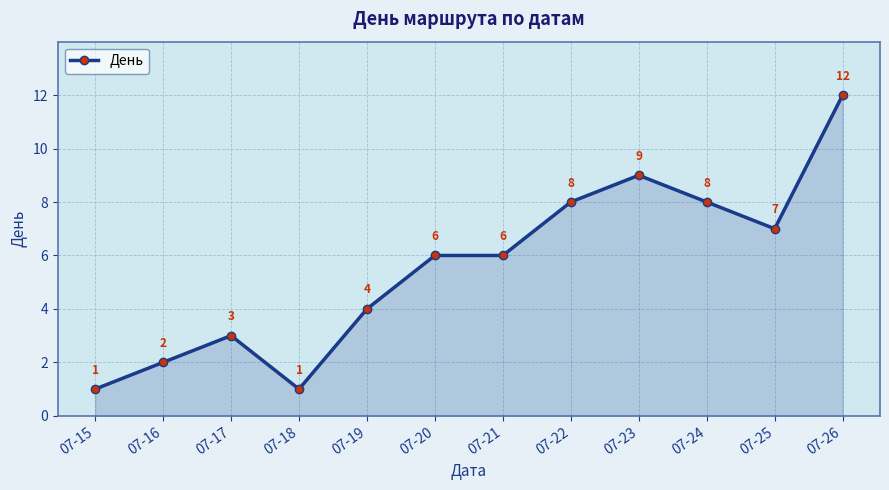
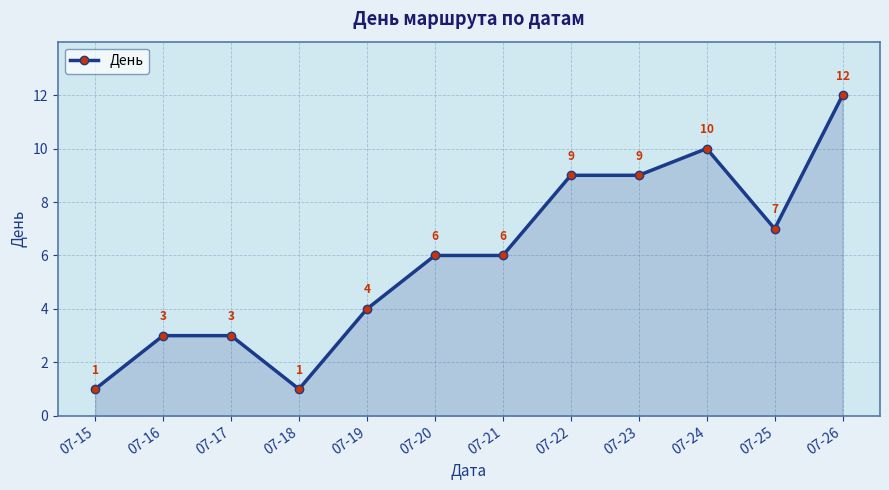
  {
    "07-15": 1,
-   "07-16": 2,
+   "07-16": 3,
    "07-17": 3,
    "07-18": 1,
    "07-19": 4,
    "07-20": 6,
    "07-21": 6,
-   "07-22": 8,
+   "07-22": 9,
    "07-23": 9,
-   "07-24": 8,
+   "07-24": 10,
    "07-25": 7,
    "07-26": 12
  }
